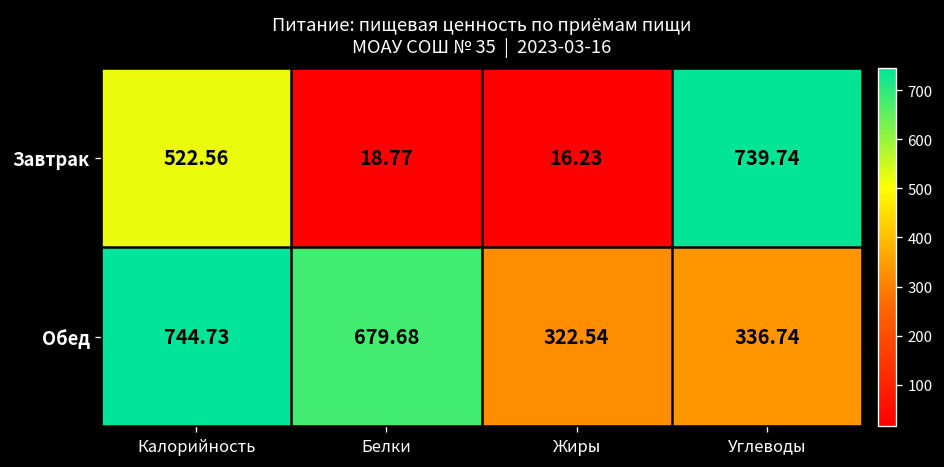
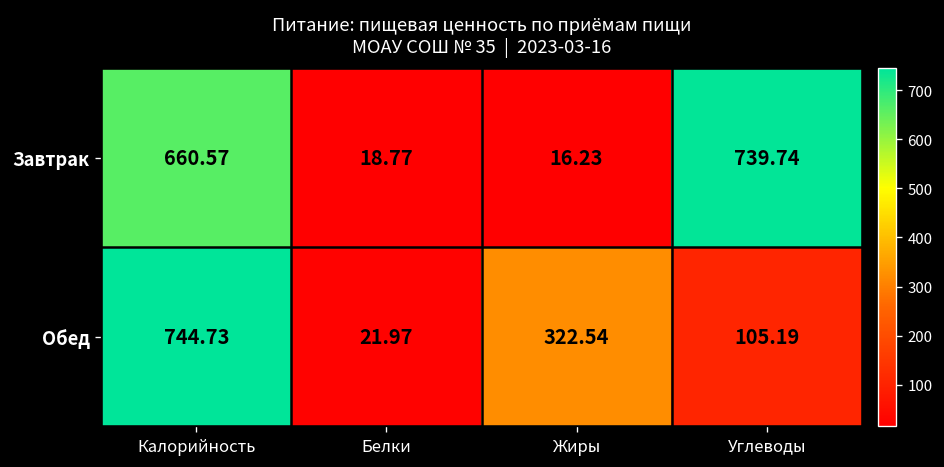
  {
    "Завтрак": {
-     "Калорийность": 522.56,
+     "Калорийность": 660.57,
      "Белки": 18.77,
      "Жиры": 16.23,
      "Углеводы": 739.74
    },
    "Обед": {
      "Калорийность": 744.73,
-     "Белки": 679.68,
+     "Белки": 21.97,
      "Жиры": 322.54,
-     "Углеводы": 336.74
+     "Углеводы": 105.19
    }
  }
